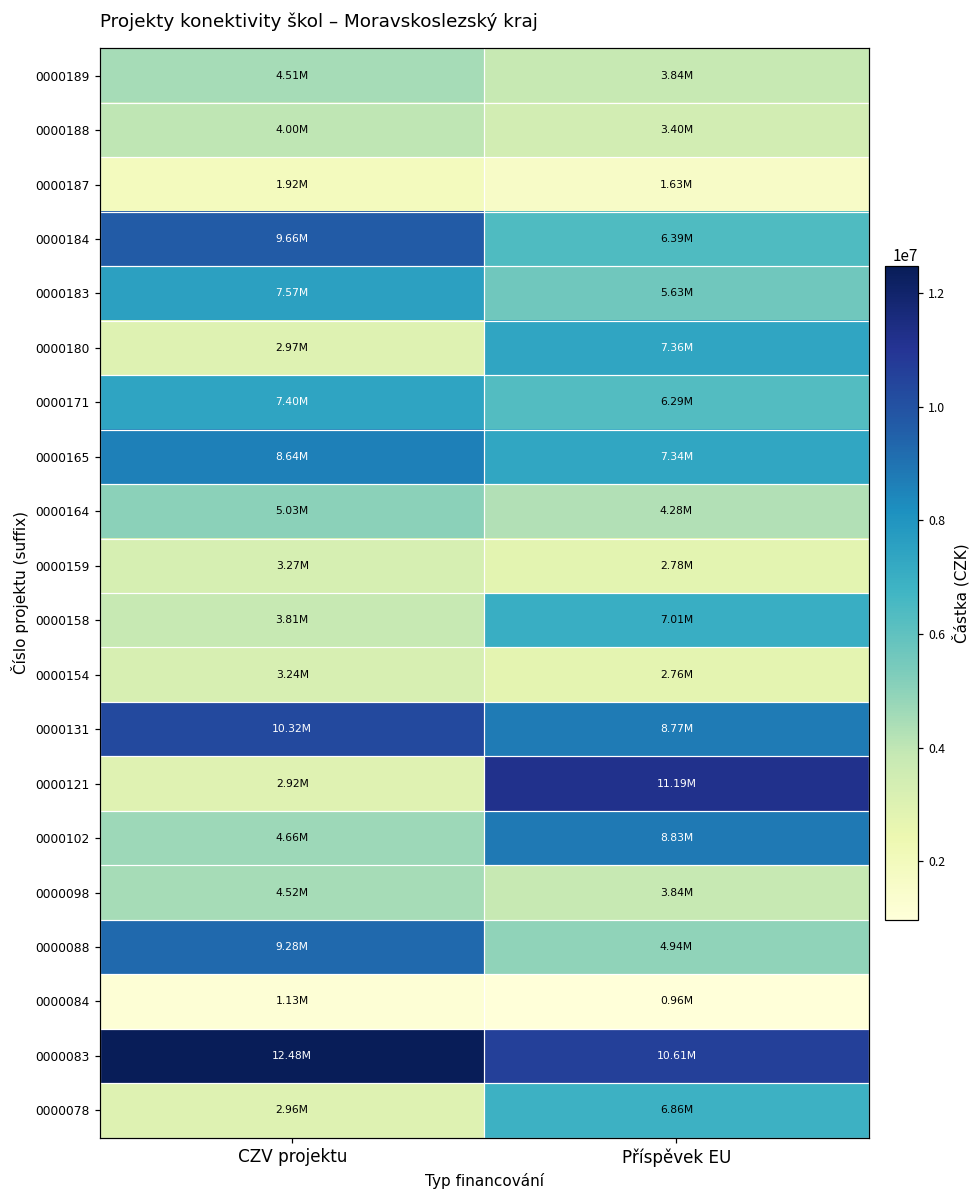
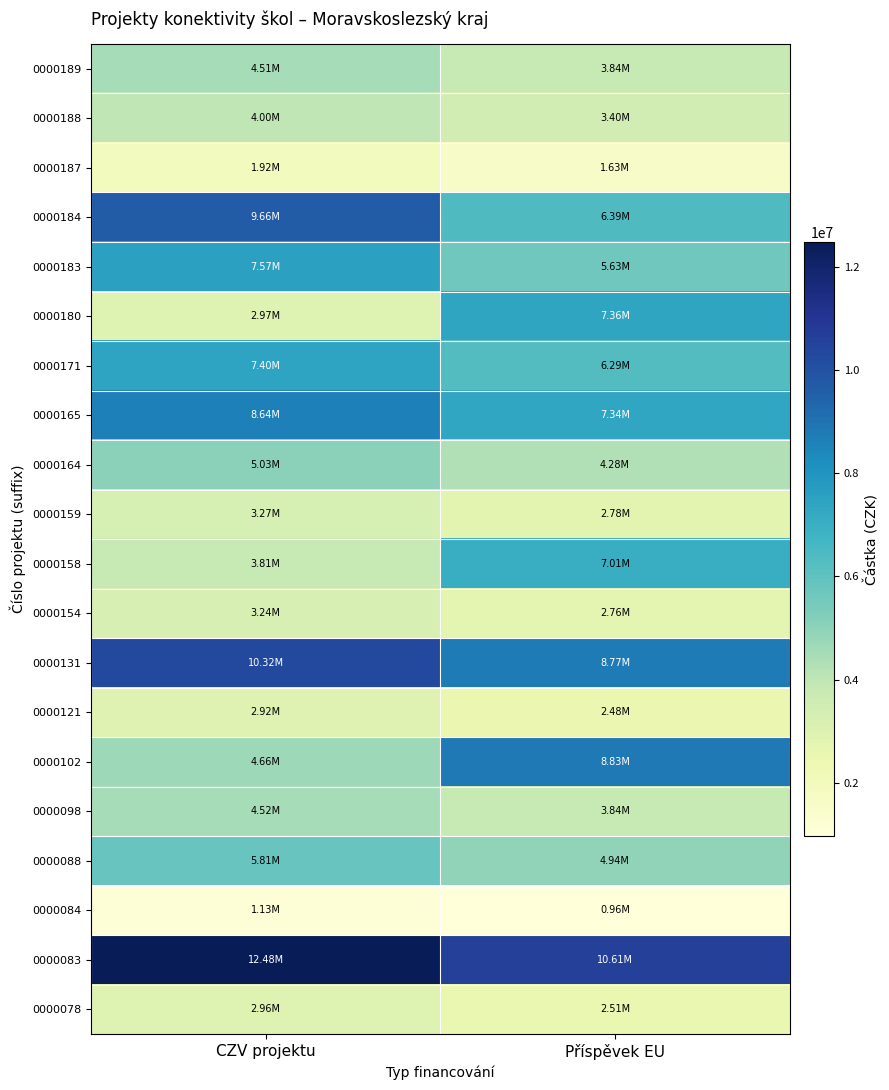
  {
    "0000189": {
      "CZV projektu": "4.51M",
      "Příspěvek EU": "3.84M"
    },
    "0000188": {
      "CZV projektu": "4.00M",
      "Příspěvek EU": "3.40M"
    },
    "0000187": {
      "CZV projektu": "1.92M",
      "Příspěvek EU": "1.63M"
    },
    "0000184": {
      "CZV projektu": "9.66M",
      "Příspěvek EU": "6.39M"
    },
    "0000183": {
      "CZV projektu": "7.57M",
      "Příspěvek EU": "5.63M"
    },
    "0000180": {
      "CZV projektu": "2.97M",
      "Příspěvek EU": "7.36M"
    },
    "0000171": {
      "CZV projektu": "7.40M",
      "Příspěvek EU": "6.29M"
    },
    "0000165": {
      "CZV projektu": "8.64M",
      "Příspěvek EU": "7.34M"
    },
    "0000164": {
      "CZV projektu": "5.03M",
      "Příspěvek EU": "4.28M"
    },
    "0000159": {
      "CZV projektu": "3.27M",
      "Příspěvek EU": "2.78M"
    },
    "0000158": {
      "CZV projektu": "3.81M",
      "Příspěvek EU": "7.01M"
    },
    "0000154": {
      "CZV projektu": "3.24M",
      "Příspěvek EU": "2.76M"
    },
    "0000131": {
      "CZV projektu": "10.32M",
      "Příspěvek EU": "8.77M"
    },
    "0000121": {
      "CZV projektu": "2.92M",
-     "Příspěvek EU": "11.19M"
+     "Příspěvek EU": "2.48M"
    },
    "0000102": {
      "CZV projektu": "4.66M",
      "Příspěvek EU": "8.83M"
    },
    "0000098": {
      "CZV projektu": "4.52M",
      "Příspěvek EU": "3.84M"
    },
    "0000088": {
-     "CZV projektu": "9.28M",
+     "CZV projektu": "5.81M",
      "Příspěvek EU": "4.94M"
    },
    "0000084": {
      "CZV projektu": "1.13M",
      "Příspěvek EU": "0.96M"
    },
    "0000083": {
      "CZV projektu": "12.48M",
      "Příspěvek EU": "10.61M"
    },
    "0000078": {
      "CZV projektu": "2.96M",
-     "Příspěvek EU": "6.86M"
+     "Příspěvek EU": "2.51M"
    }
  }
